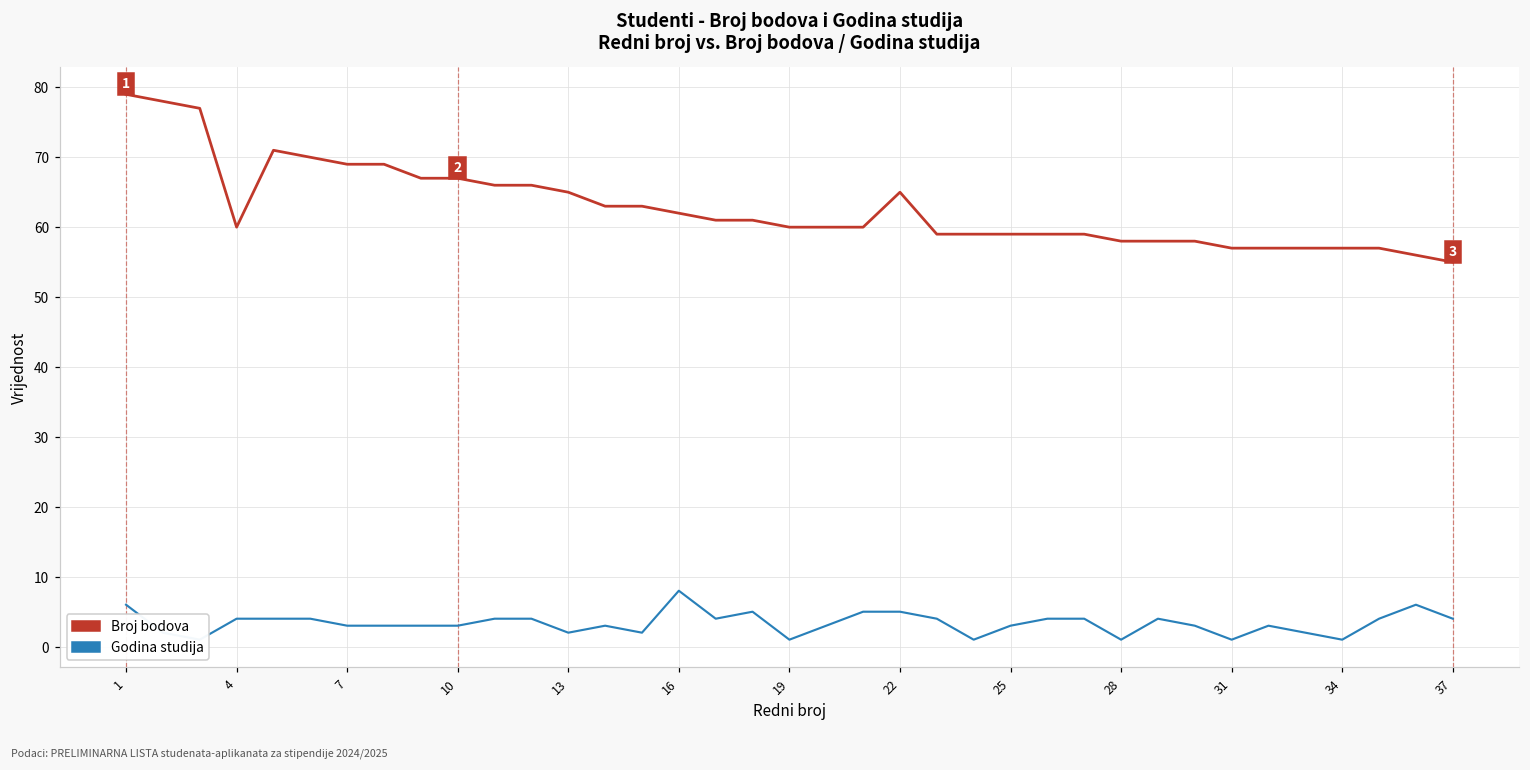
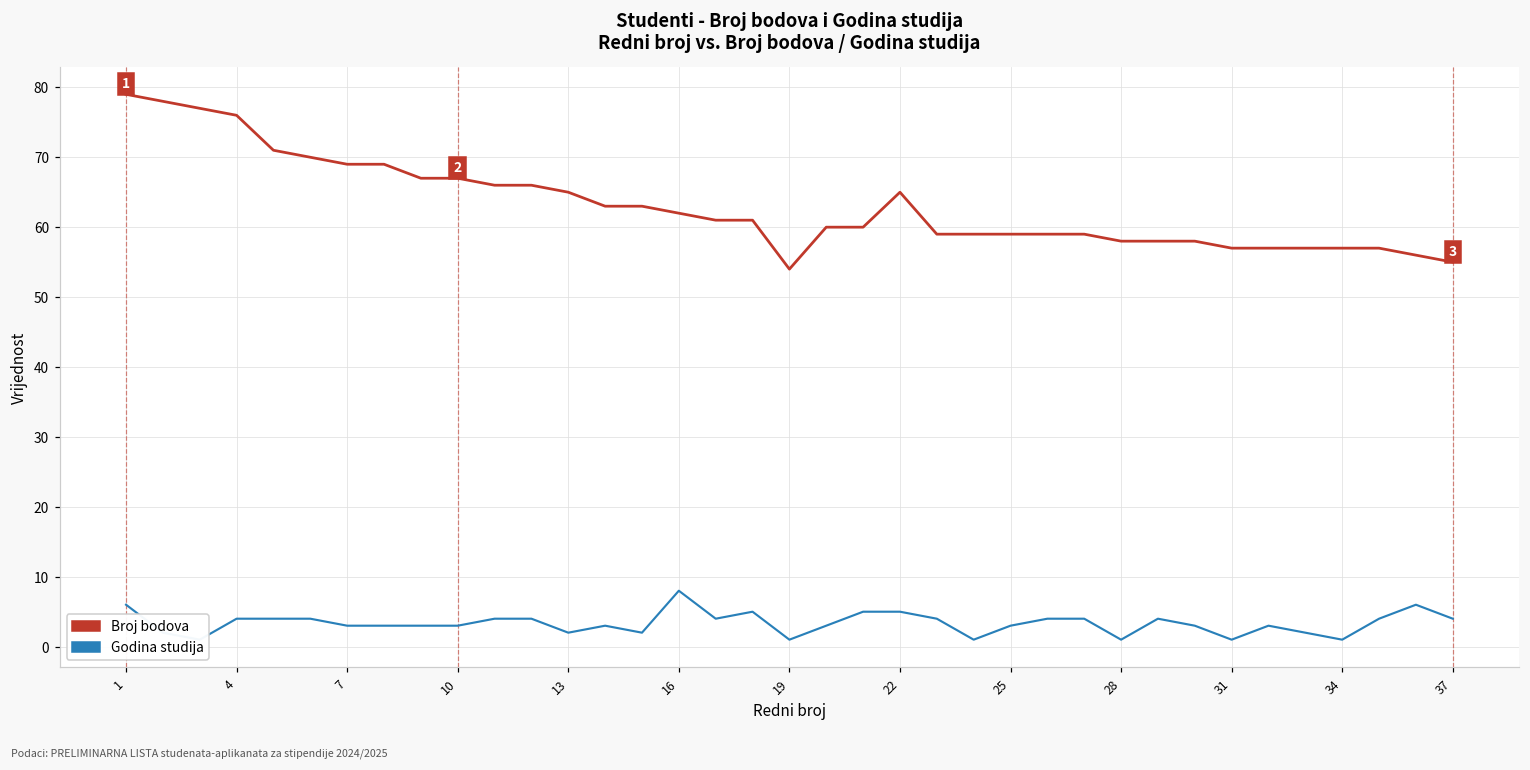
  {
    "Broj bodova": {
-     "4": 60,
+     "4": 76,
      "7": 69,
      "13": 65,
      "16": 62,
-     "19": 60,
+     "19": 54,
      "22": 65,
      "25": 59,
      "28": 58,
      "31": 57,
      "34": 57
    },
    "Godina studija": {
      "1": 6,
      "4": 4,
      "7": 3,
      "10": 3,
      "13": 2,
      "16": 8,
      "19": 1,
      "22": 5,
      "25": 3,
      "28": 1,
      "31": 1,
      "34": 1,
      "37": 4
    }
  }
